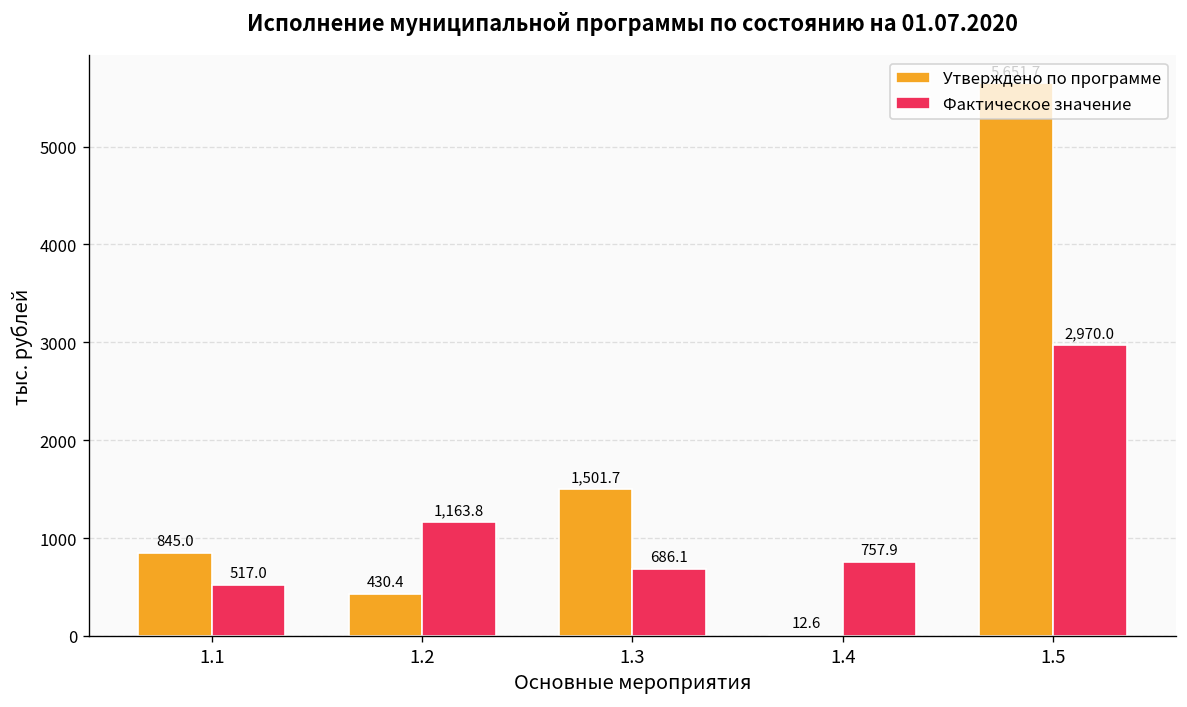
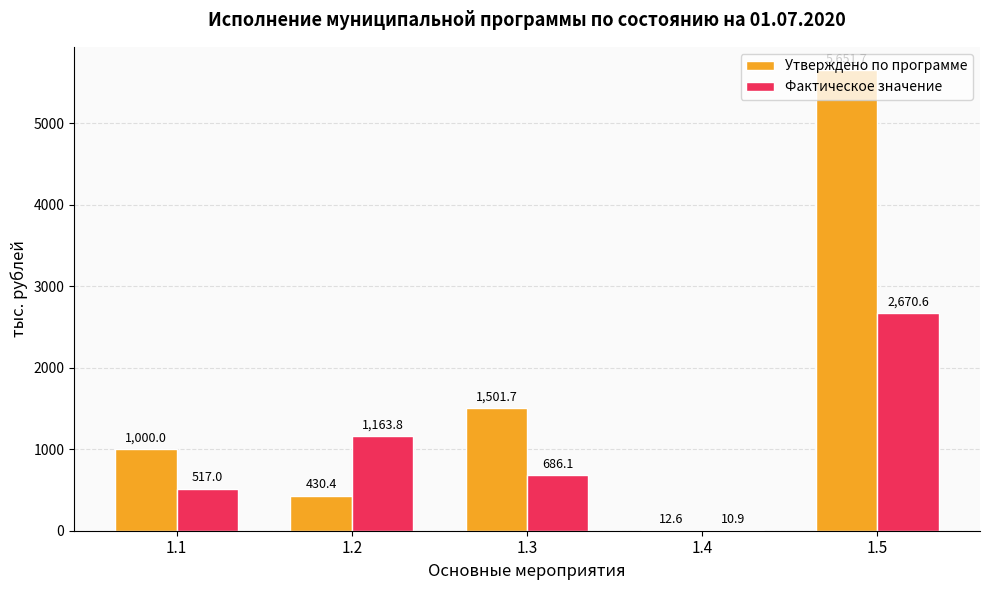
  {
    "Утверждено по программе": {
-     "1.1": "845.0",
+     "1.1": "1,000.0",
      "1.2": "430.4",
      "1.3": "1,501.7",
      "1.4": "12.6"
    },
    "Фактическое значение": {
      "1.1": "517.0",
      "1.2": "1,163.8",
      "1.3": "686.1",
-     "1.4": "757.9",
-     "1.5": "2,970.0"
+     "1.4": "10.9",
+     "1.5": "2,670.6"
    }
  }
